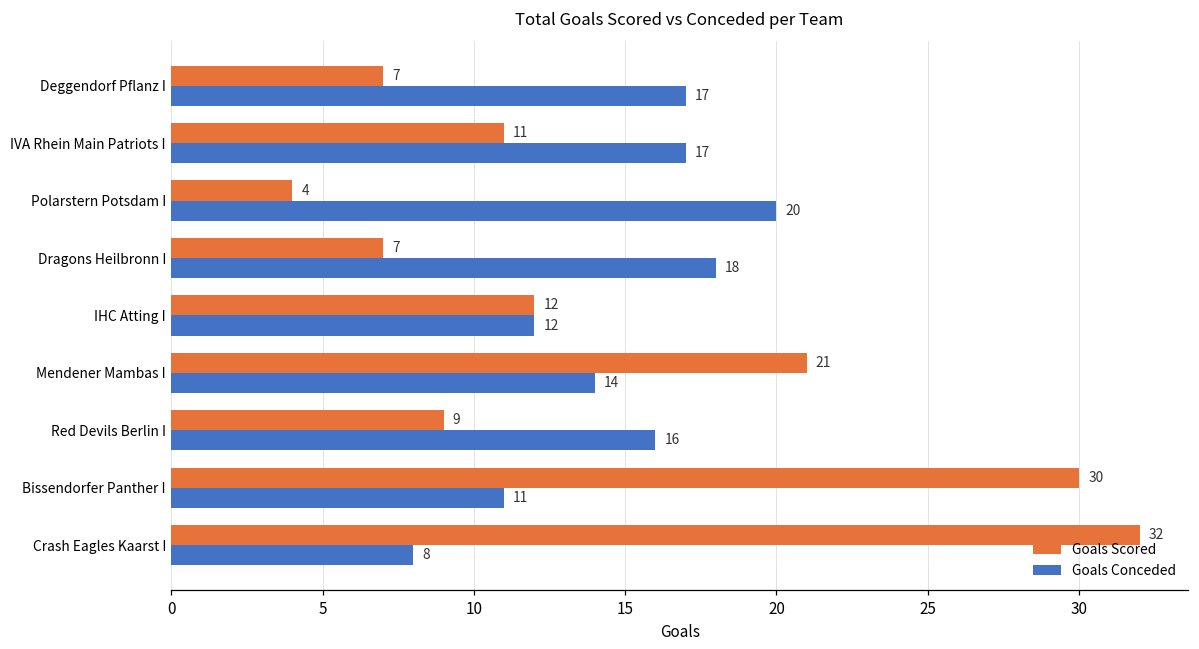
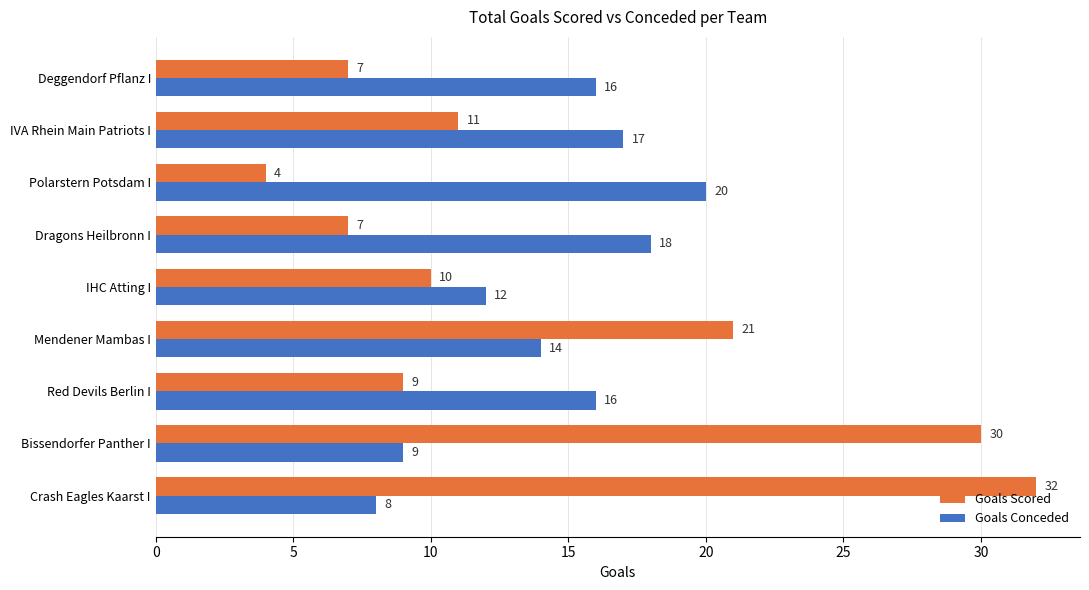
  {
    "Goals Scored": {
      "Deggendorf Pflanz I": 7,
      "IVA Rhein Main Patriots I": 11,
      "Polarstern Potsdam I": 4,
      "Dragons Heilbronn I": 7,
-     "IHC Atting I": 12,
+     "IHC Atting I": 10,
      "Mendener Mambas I": 21,
      "Red Devils Berlin I": 9,
      "Bissendorfer Panther I": 30,
      "Crash Eagles Kaarst I": 32
    },
    "Goals Conceded": {
-     "Deggendorf Pflanz I": 17,
+     "Deggendorf Pflanz I": 16,
      "IVA Rhein Main Patriots I": 17,
      "Polarstern Potsdam I": 20,
      "Dragons Heilbronn I": 18,
      "IHC Atting I": 12,
      "Mendener Mambas I": 14,
      "Red Devils Berlin I": 16,
-     "Bissendorfer Panther I": 11,
+     "Bissendorfer Panther I": 9,
      "Crash Eagles Kaarst I": 8
    }
  }
